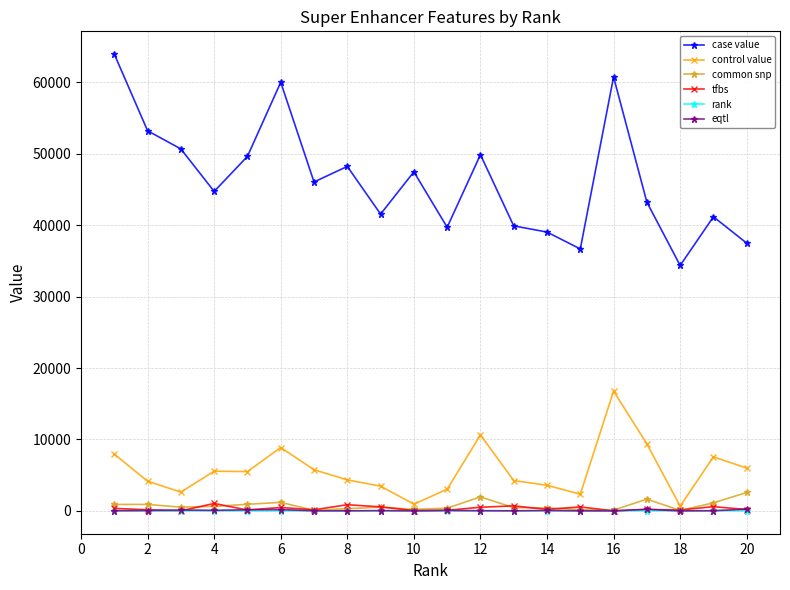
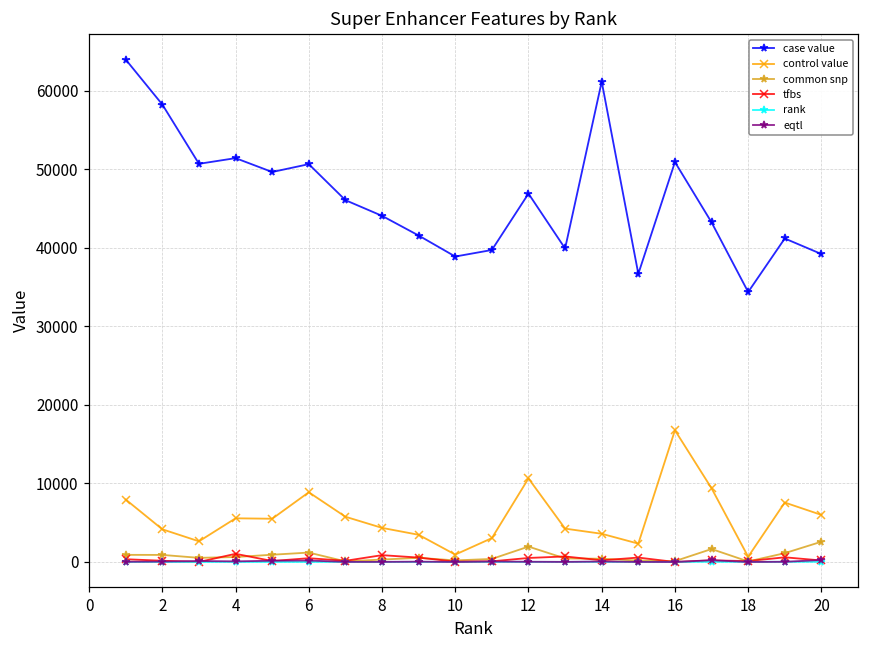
  {
    "case value": {
-     "2": 53000,
-     "4": 45000,
-     "6": 60000,
-     "8": 48000,
-     "10": 47000,
-     "12": 50000,
-     "14": 39000,
-     "16": 61000,
+     "2": 58000,
+     "4": 51000,
+     "6": 51000,
+     "8": 44000,
+     "10": 39000,
+     "12": 47000,
+     "14": 61000,
+     "16": 51000,
      "18": 34000,
-     "20": 37000
+     "20": 39000
    },
    "tfbs": {
      "4": 1000,
      "8": 1000,
      "12": 1000
    }
  }
